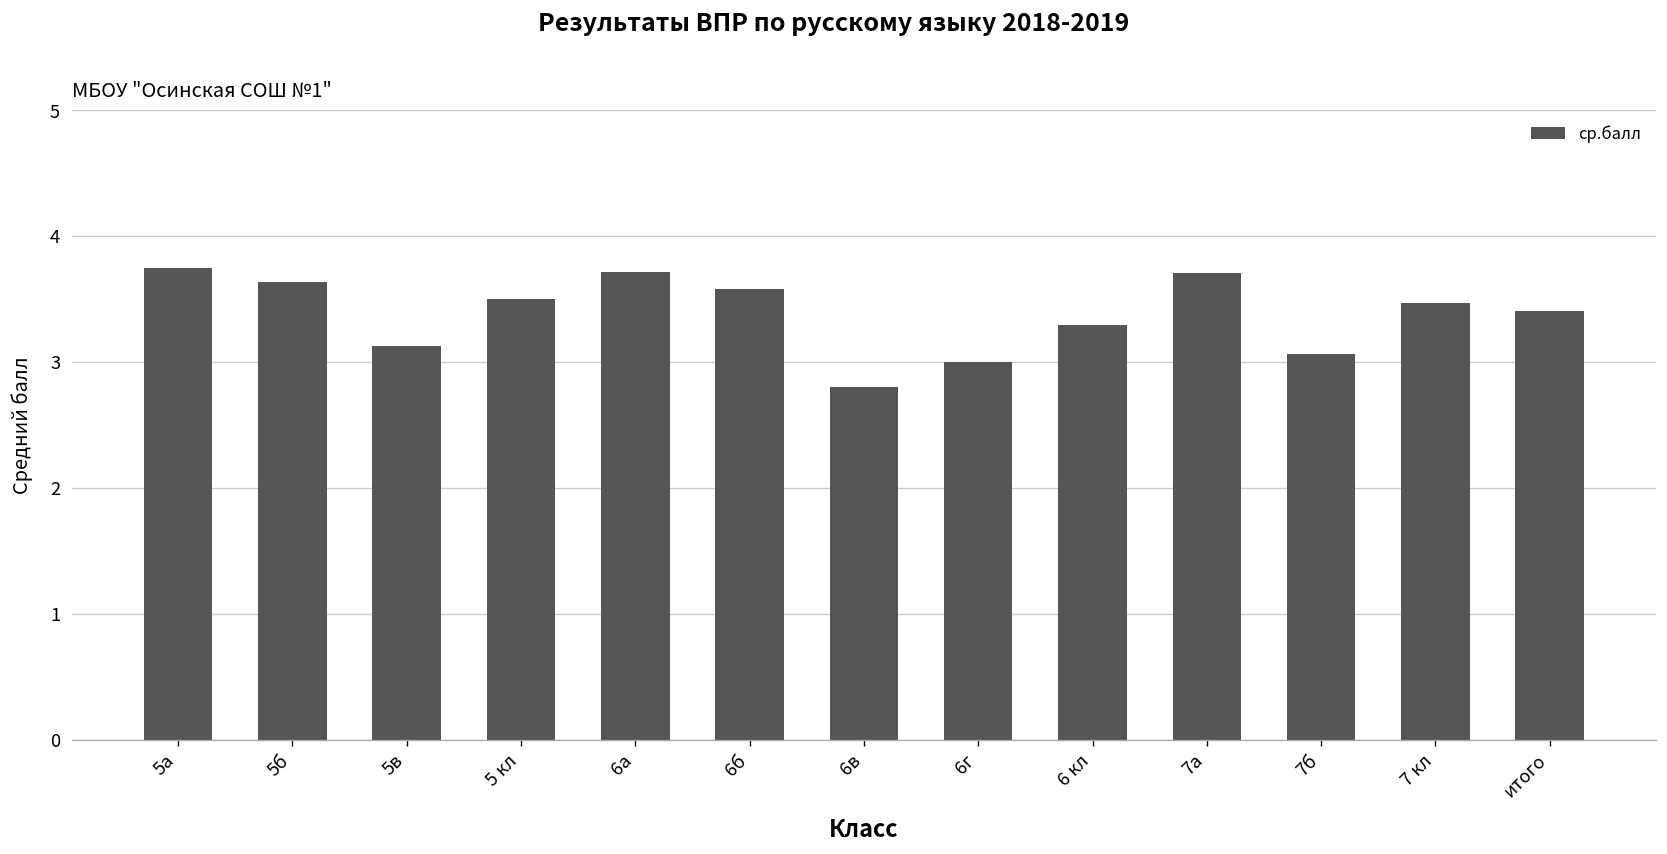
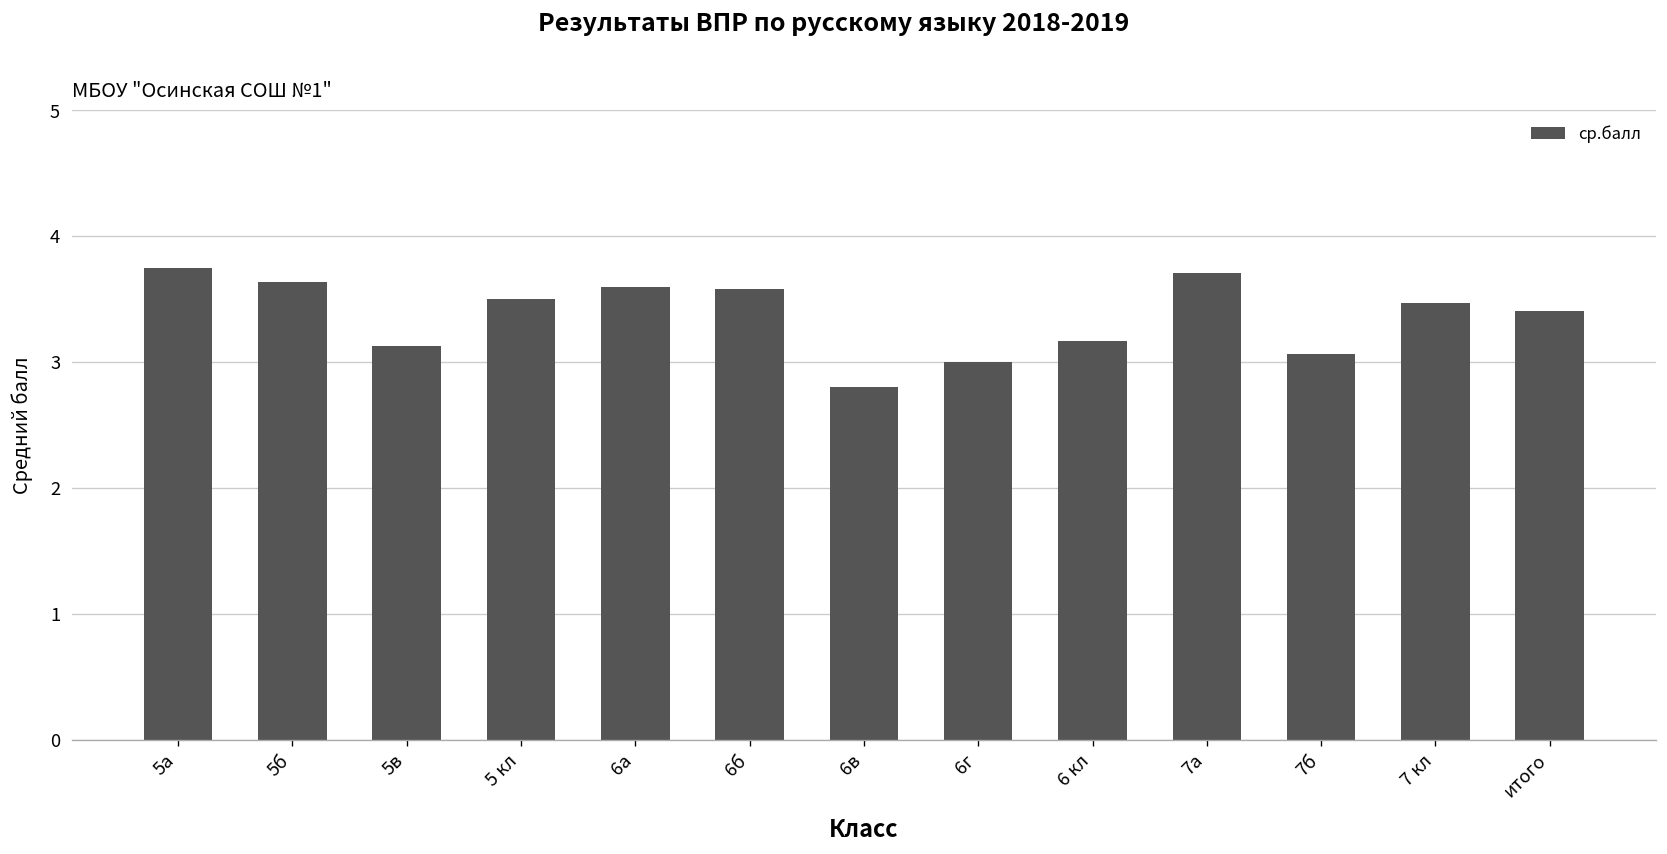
  {
    "5а": 3.75,
    "5б": 3.64,
    "5в": 3.13,
    "5 кл": 3.50,
-   "6а": 3.71,
+   "6а": 3.60,
    "6б": 3.58,
    "6в": 2.80,
    "6г": 3.00,
-   "6 кл": 3.29,
+   "6 кл": 3.16,
    "7а": 3.71,
    "7б": 3.06,
    "7 кл": 3.47,
    "итого": 3.41
  }
